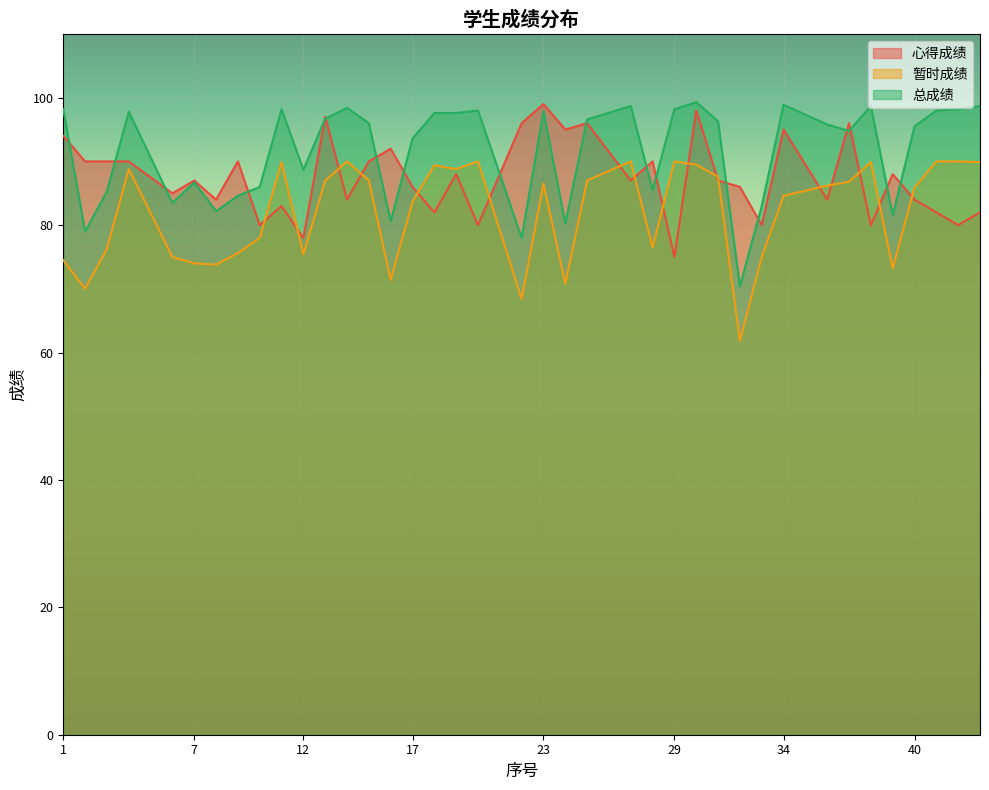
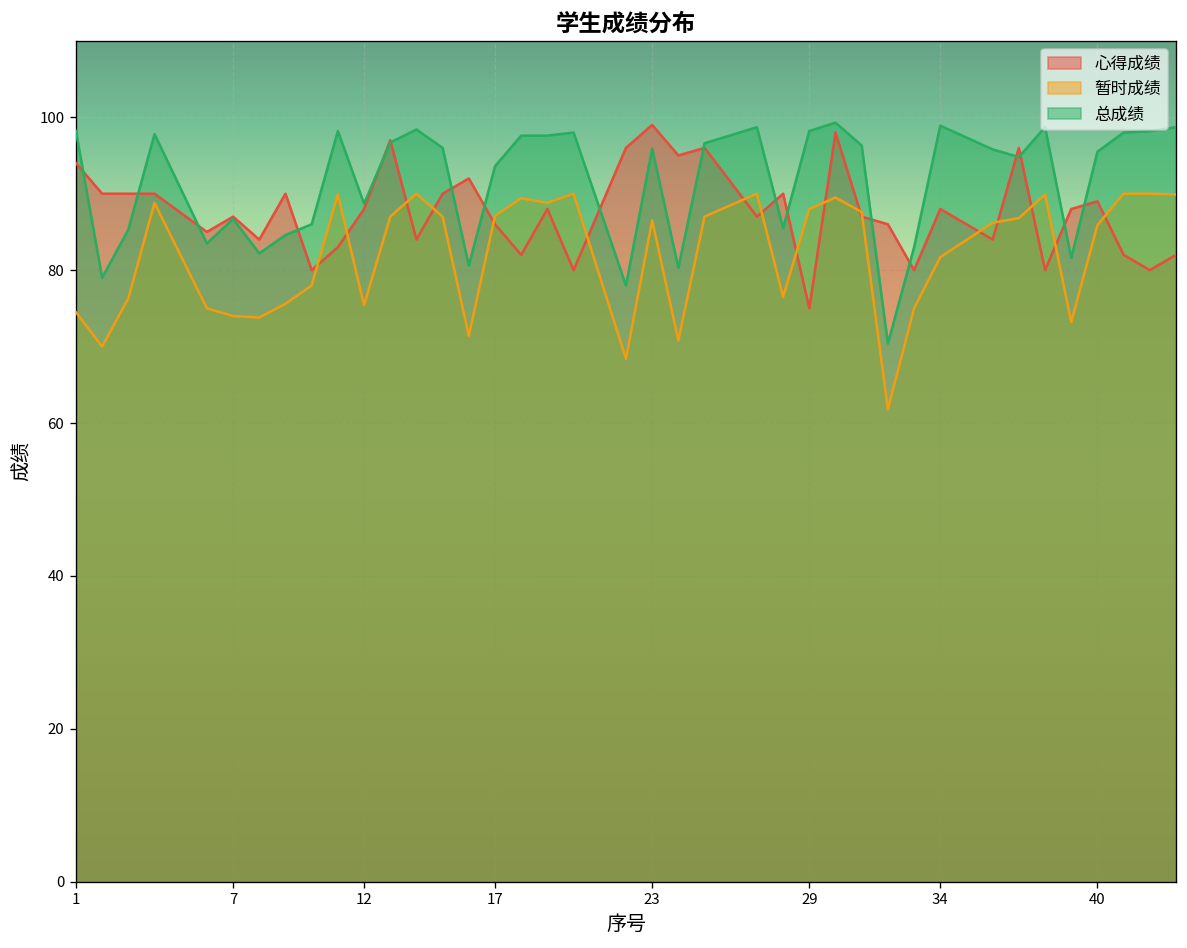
  {
    "心得成绩": {
      "1": 94,
-     "12": 78,
+     "12": 88,
      "17": 86,
      "23": 99,
      "29": 75,
-     "34": 95,
-     "40": 84
+     "34": 88,
+     "40": 89
    },
    "暂时成绩": {
      "1": 75,
      "7": 74,
      "12": 75,
-     "17": 84,
+     "17": 87,
      "23": 87,
-     "29": 90,
-     "34": 85,
+     "29": 88,
+     "34": 82,
      "40": 86
    },
    "总成绩": {
      "1": 98,
      "12": 89,
      "17": 94,
-     "23": 98,
+     "23": 96,
      "29": 98,
      "34": 99,
      "40": 96
    }
  }
